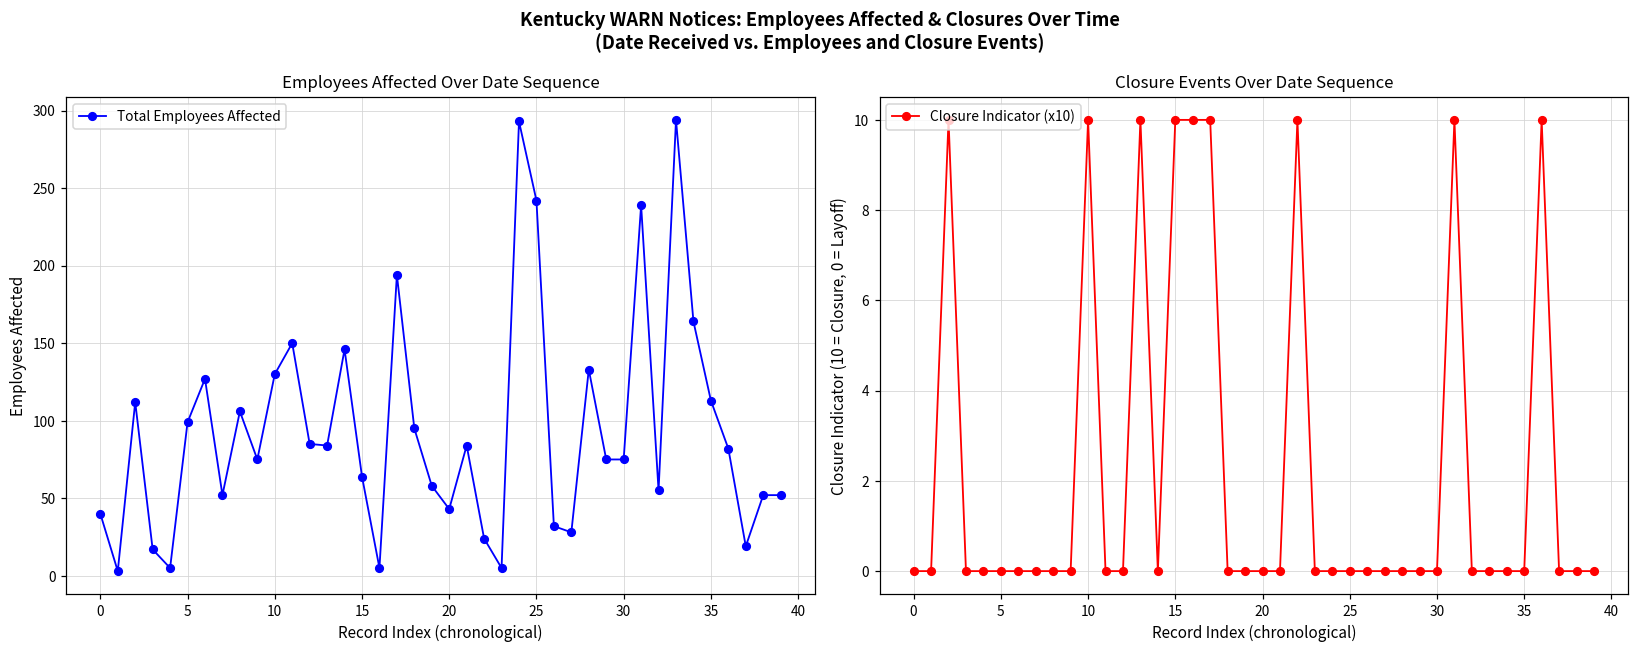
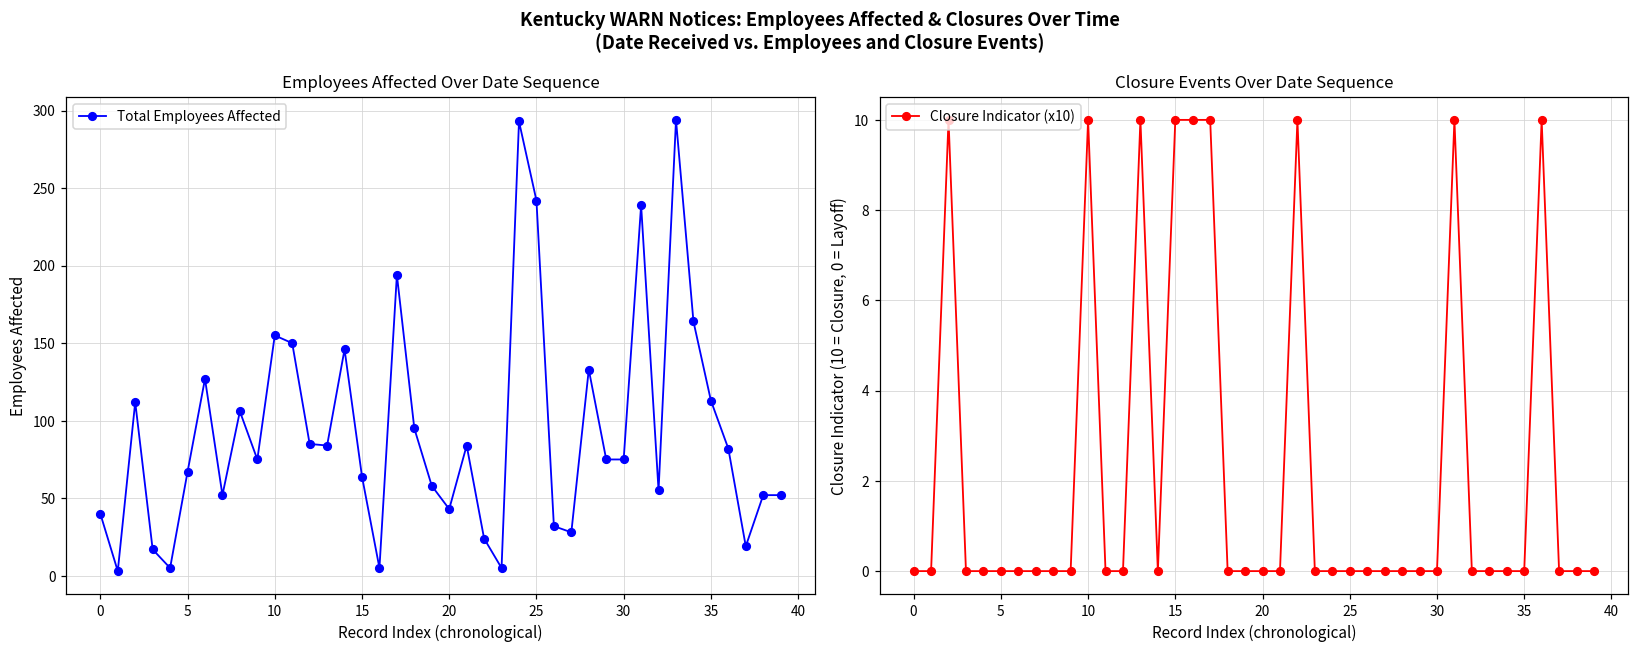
  {
    "Employees Affected Over Date Sequence": {
      "0": 40,
-     "5": 99,
-     "10": 130,
+     "5": 67,
+     "10": 155,
      "15": 64,
      "20": 43,
      "25": 242,
      "30": 75,
      "35": 113
    },
    "Closure Events Over Date Sequence": {
      "0": 0.0,
      "5": 0.0,
      "10": 10.0,
      "15": 10.0,
      "20": 0.0,
      "25": 0.0,
      "30": 0.0,
      "35": 0.0
    }
  }
